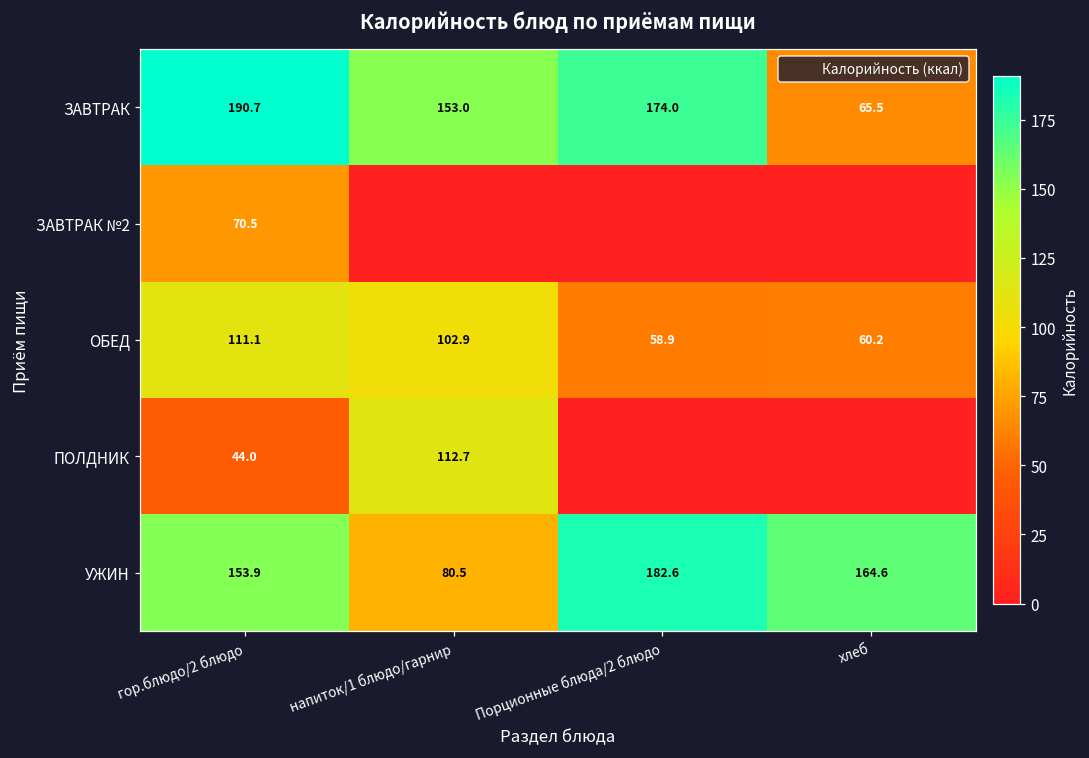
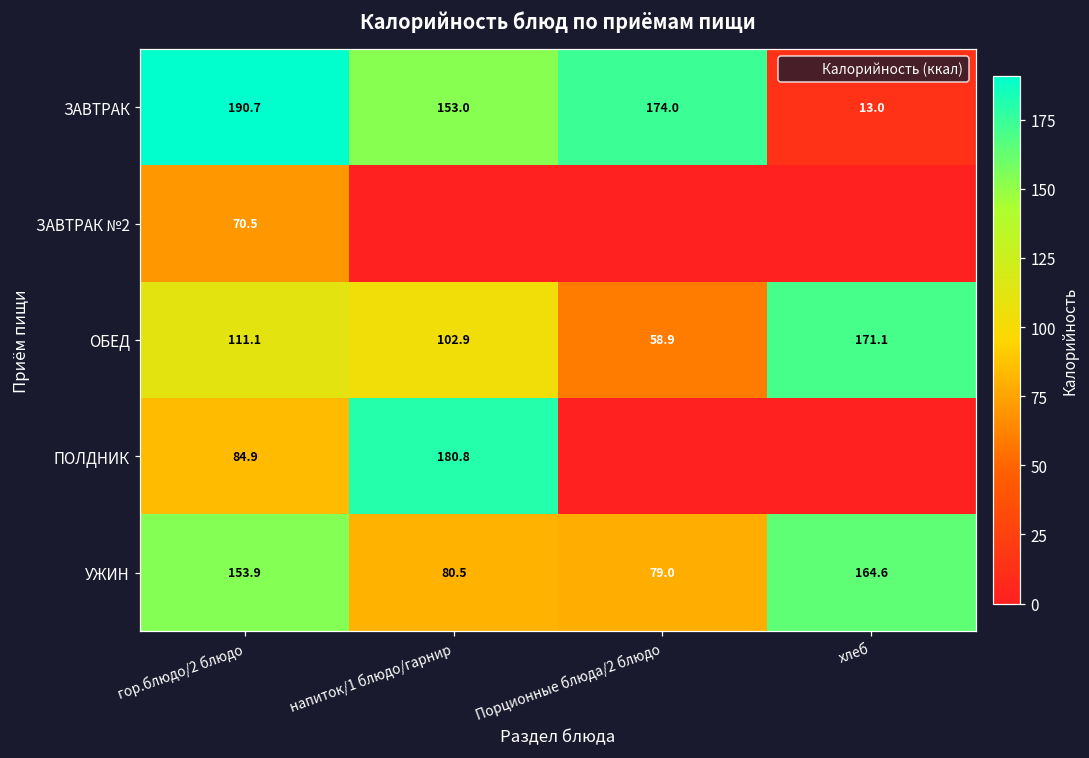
  {
    "ЗАВТРАК": {
      "гор.блюдо/2 блюдо": 190.7,
      "напиток/1 блюдо/гарнир": 153.0,
      "Порционные блюда/2 блюдо": 174.0,
-     "хлеб": 65.5
+     "хлеб": 13.0
    },
    "ЗАВТРАК №2": {
      "гор.блюдо/2 блюдо": 70.5
    },
    "ОБЕД": {
      "гор.блюдо/2 блюдо": 111.1,
      "напиток/1 блюдо/гарнир": 102.9,
      "Порционные блюда/2 блюдо": 58.9,
-     "хлеб": 60.2
+     "хлеб": 171.1
    },
    "ПОЛДНИК": {
-     "гор.блюдо/2 блюдо": 44.0,
-     "напиток/1 блюдо/гарнир": 112.7
+     "гор.блюдо/2 блюдо": 84.9,
+     "напиток/1 блюдо/гарнир": 180.8
    },
    "УЖИН": {
      "гор.блюдо/2 блюдо": 153.9,
      "напиток/1 блюдо/гарнир": 80.5,
-     "Порционные блюда/2 блюдо": 182.6,
+     "Порционные блюда/2 блюдо": 79.0,
      "хлеб": 164.6
    }
  }
